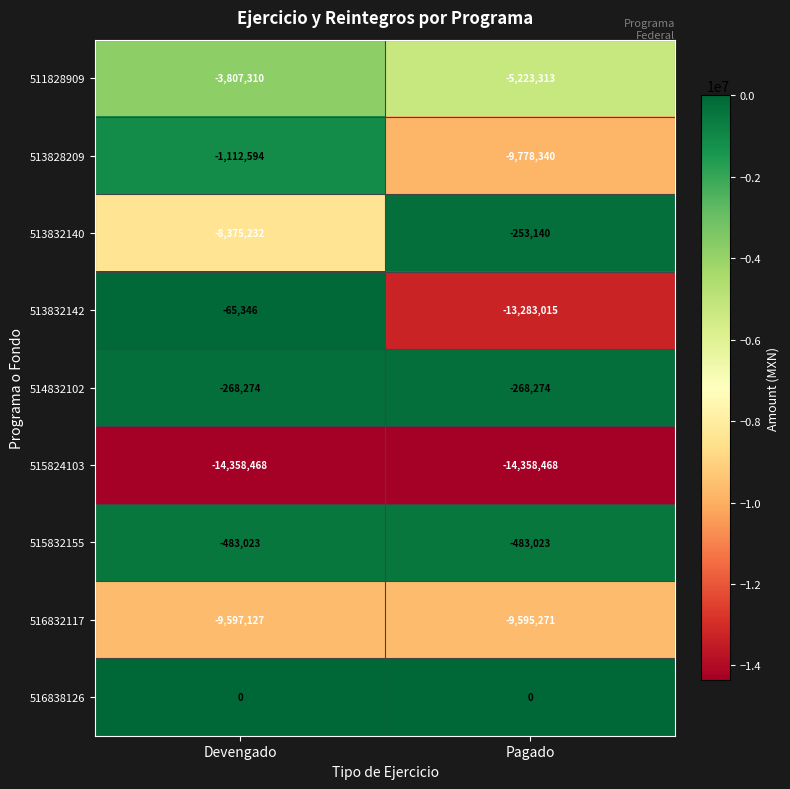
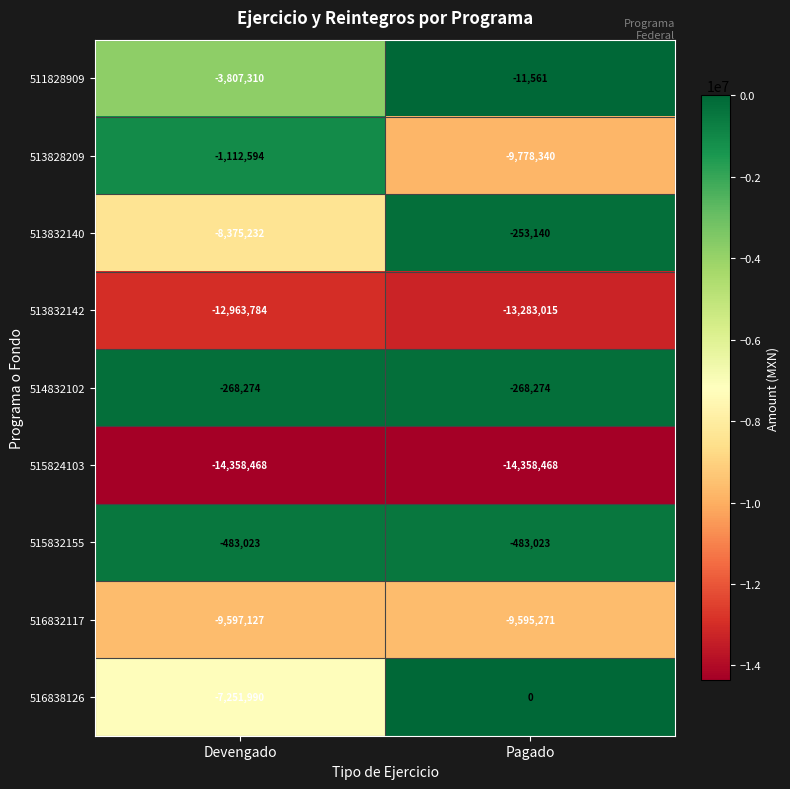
  {
    "511828909": {
      "Devengado": "-3,807,310",
-     "Pagado": "-5,223,313"
+     "Pagado": "-11,561"
    },
    "513828209": {
      "Devengado": "-1,112,594",
      "Pagado": "-9,778,340"
    },
    "513832140": {
      "Devengado": "-8,375,232",
      "Pagado": "-253,140"
    },
    "513832142": {
-     "Devengado": "-65,346",
+     "Devengado": "-12,963,784",
      "Pagado": "-13,283,015"
    },
    "514832102": {
      "Devengado": "-268,274",
      "Pagado": "-268,274"
    },
    "515824103": {
      "Devengado": "-14,358,468",
      "Pagado": "-14,358,468"
    },
    "515832155": {
      "Devengado": "-483,023",
      "Pagado": "-483,023"
    },
    "516832117": {
      "Devengado": "-9,597,127",
      "Pagado": "-9,595,271"
    },
    "516838126": {
-     "Devengado": "0",
+     "Devengado": "-7,251,990",
      "Pagado": "0"
    }
  }
